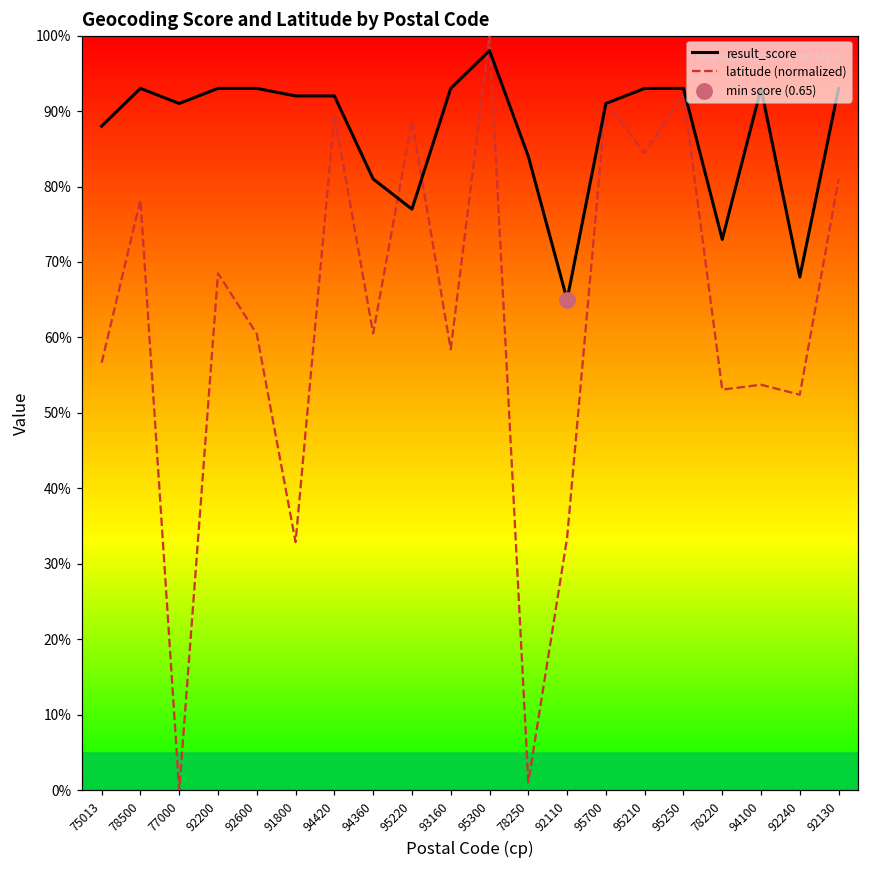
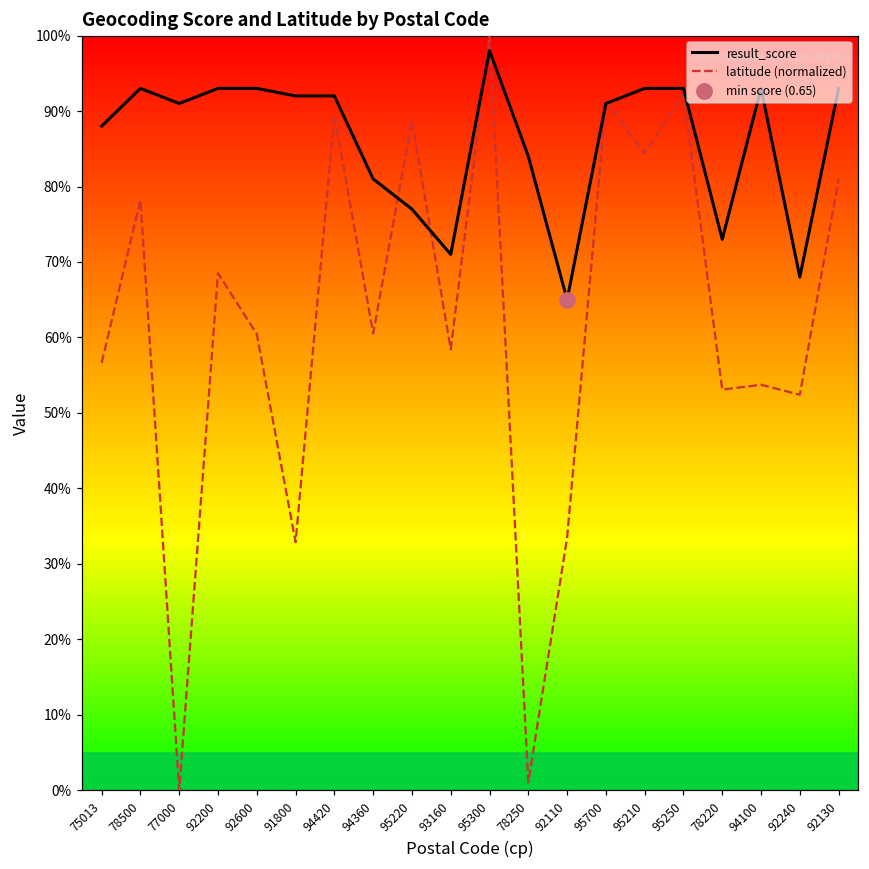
  {
    "result_score": {
      "75013": "88%",
      "78500": "93%",
      "77000": "91%",
      "92200": "93%",
      "92600": "93%",
      "91800": "92%",
      "94420": "92%",
      "94360": "81%",
      "95220": "77%",
-     "93160": "93%",
+     "93160": "71%",
      "95300": "98%",
      "78250": "84%",
      "95210": "93%",
      "95250": "93%",
      "78220": "73%",
      "92240": "68%"
    },
    "latitude (normalized)": {
      "75013": "57%",
      "78500": "78%",
      "92200": "69%",
      "92600": "60%",
      "91800": "33%",
      "94420": "90%",
      "94360": "61%",
      "95220": "89%",
      "93160": "58%",
      "95300": "100%",
      "92110": "33%",
      "95210": "84%",
      "95250": "92%",
      "78220": "53%",
      "94100": "54%",
      "92240": "52%",
      "92130": "81%"
    }
  }
